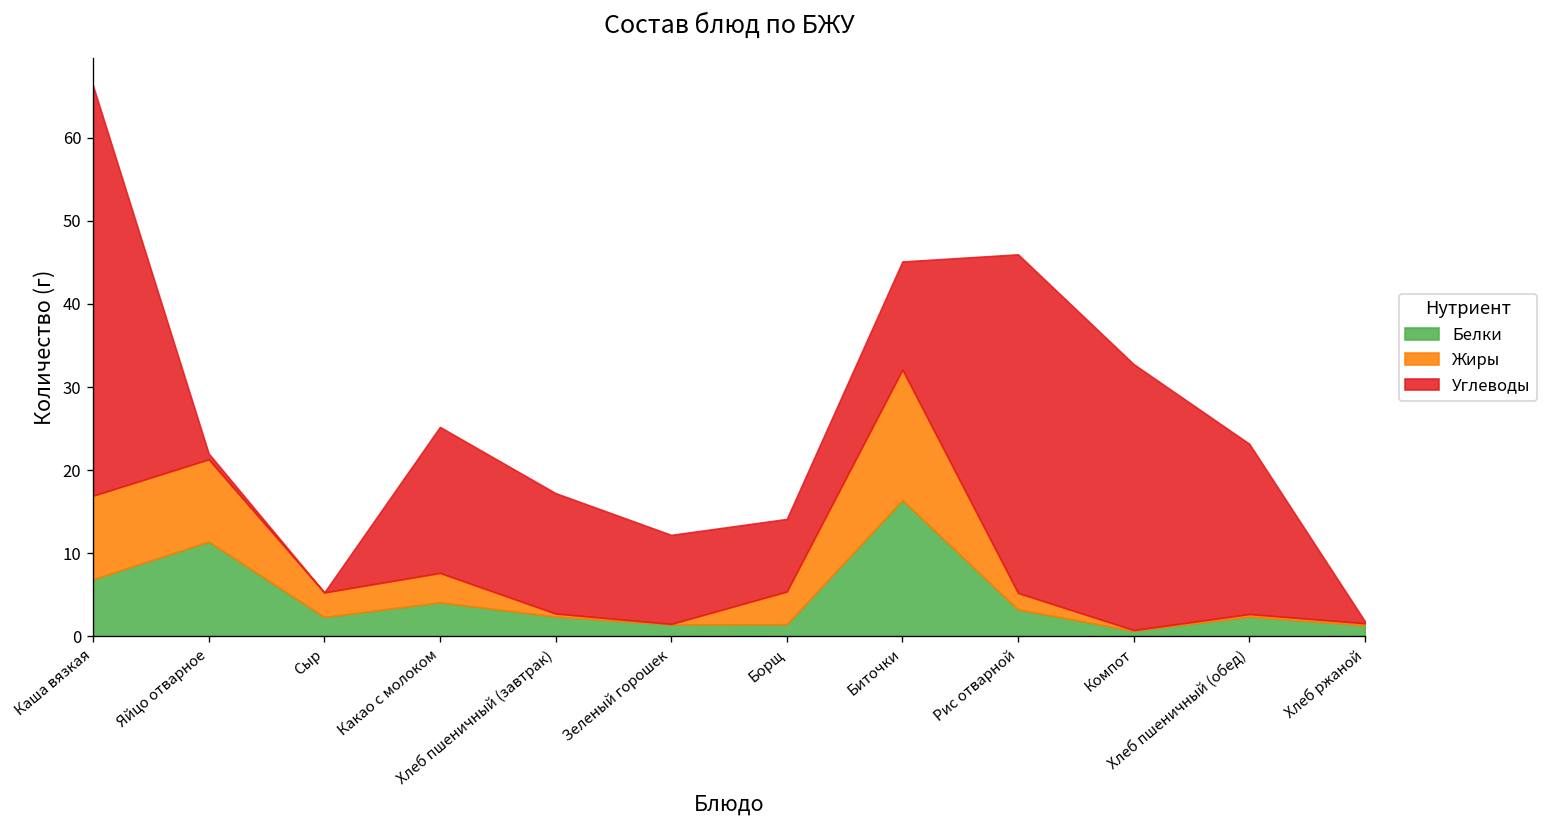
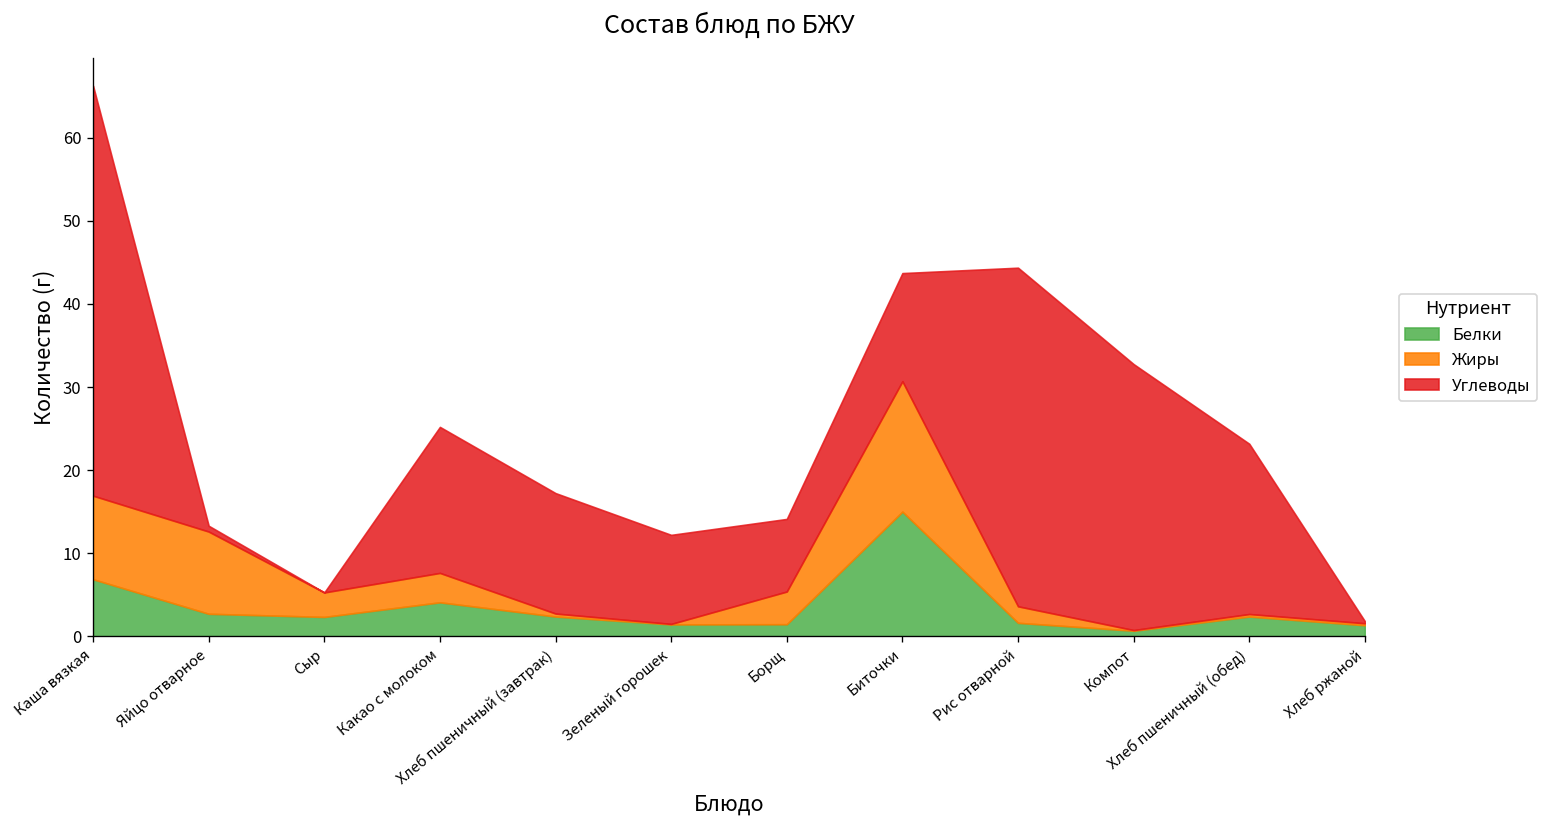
  {
    "Белки": {
      "Каша вязкая": 7,
-     "Яйцо отварное": 11,
+     "Яйцо отварное": 3,
      "Сыр": 2,
      "Какао с молоком": 4,
      "Борщ": 1,
-     "Биточки": 16,
-     "Рис отварной": 3
+     "Биточки": 15,
+     "Рис отварной": 2
    },
    "Жиры": {
      "Каша вязкая": 10,
      "Яйцо отварное": 10,
      "Какао с молоком": 4,
      "Борщ": 4,
      "Биточки": 16,
      "Рис отварной": 2
    },
    "Углеводы": {
      "Каша вязкая": 49,
      "Яйцо отварное": 1,
      "Какао с молоком": 18,
      "Хлеб пшеничный (завтрак)": 15,
      "Зеленый горошек": 11,
      "Борщ": 9,
      "Биточки": 13,
      "Рис отварной": 41,
      "Компот": 32,
      "Хлеб пшеничный (обед)": 21
    }
  }
